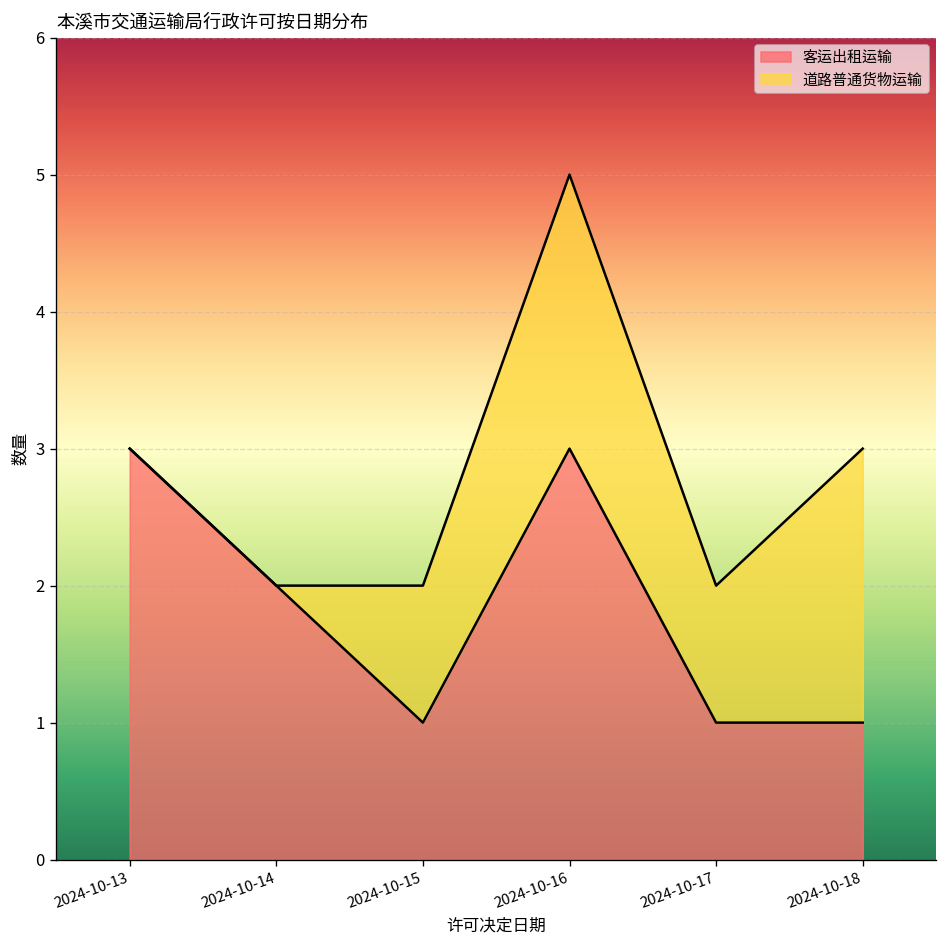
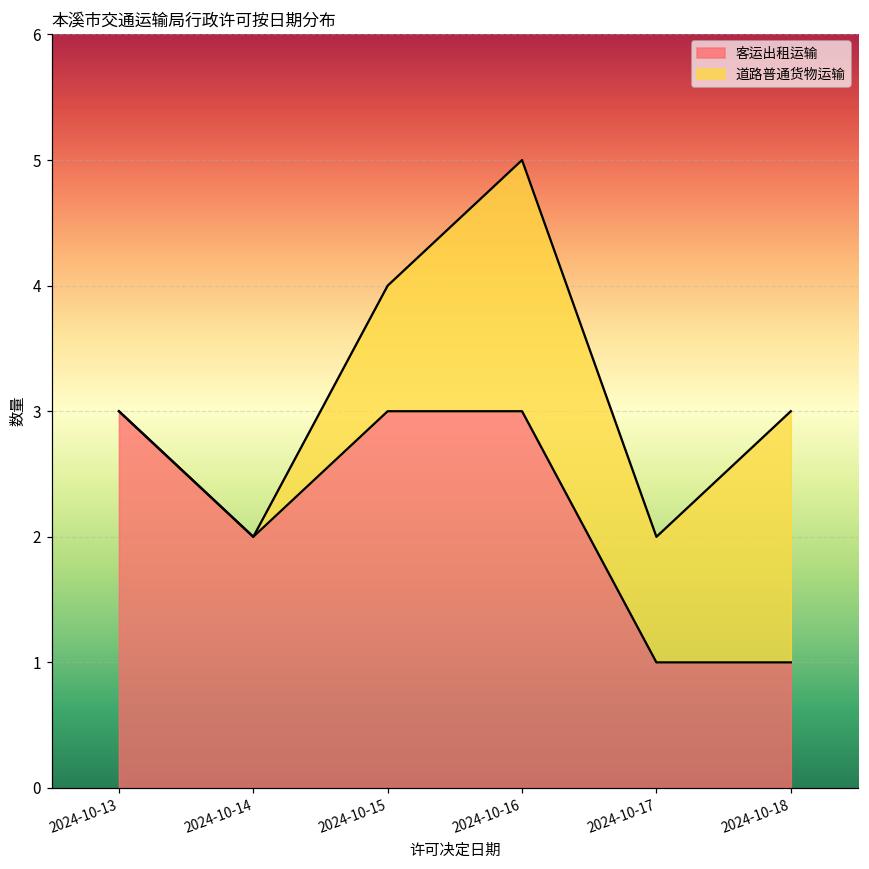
  {
    "客运出租运输": {
-     "2024-10-15": 1,
+     "2024-10-15": 3,
      "2024-10-16": 3,
      "2024-10-17": 1,
      "2024-10-18": 1
    },
    "道路普通货物运输": {
      "2024-10-15": 1,
      "2024-10-16": 2,
      "2024-10-17": 1,
      "2024-10-18": 2
    }
  }
